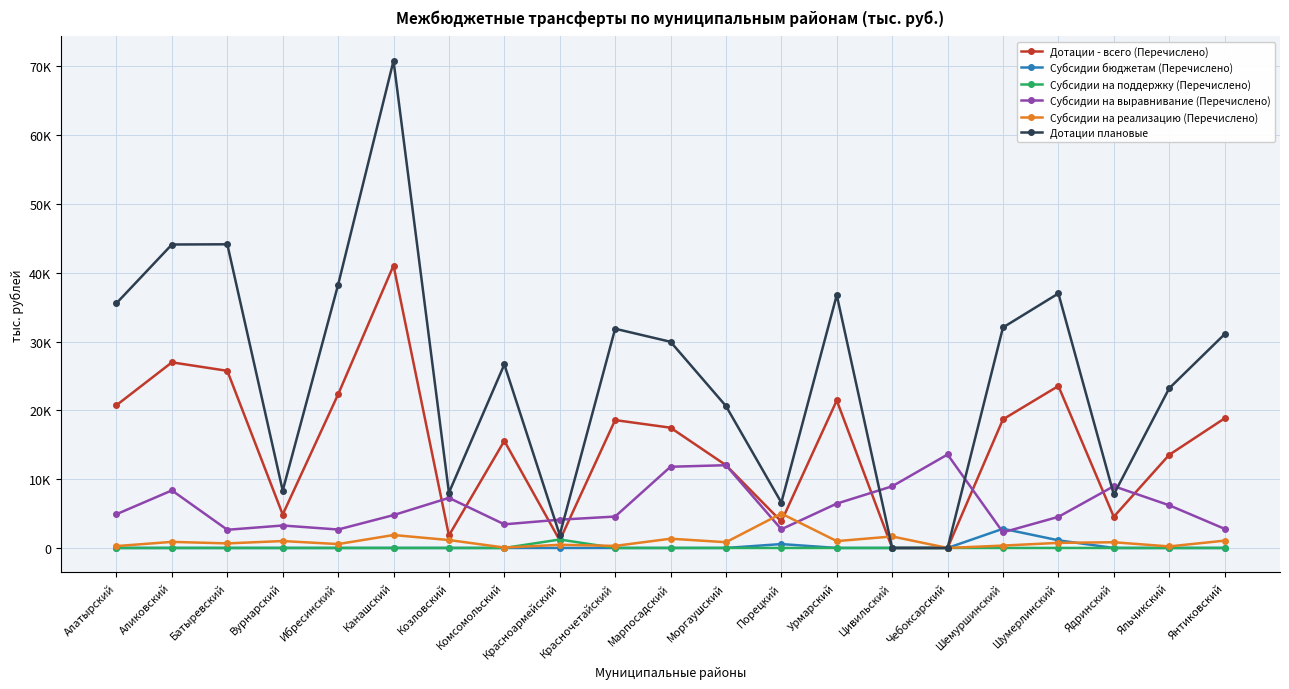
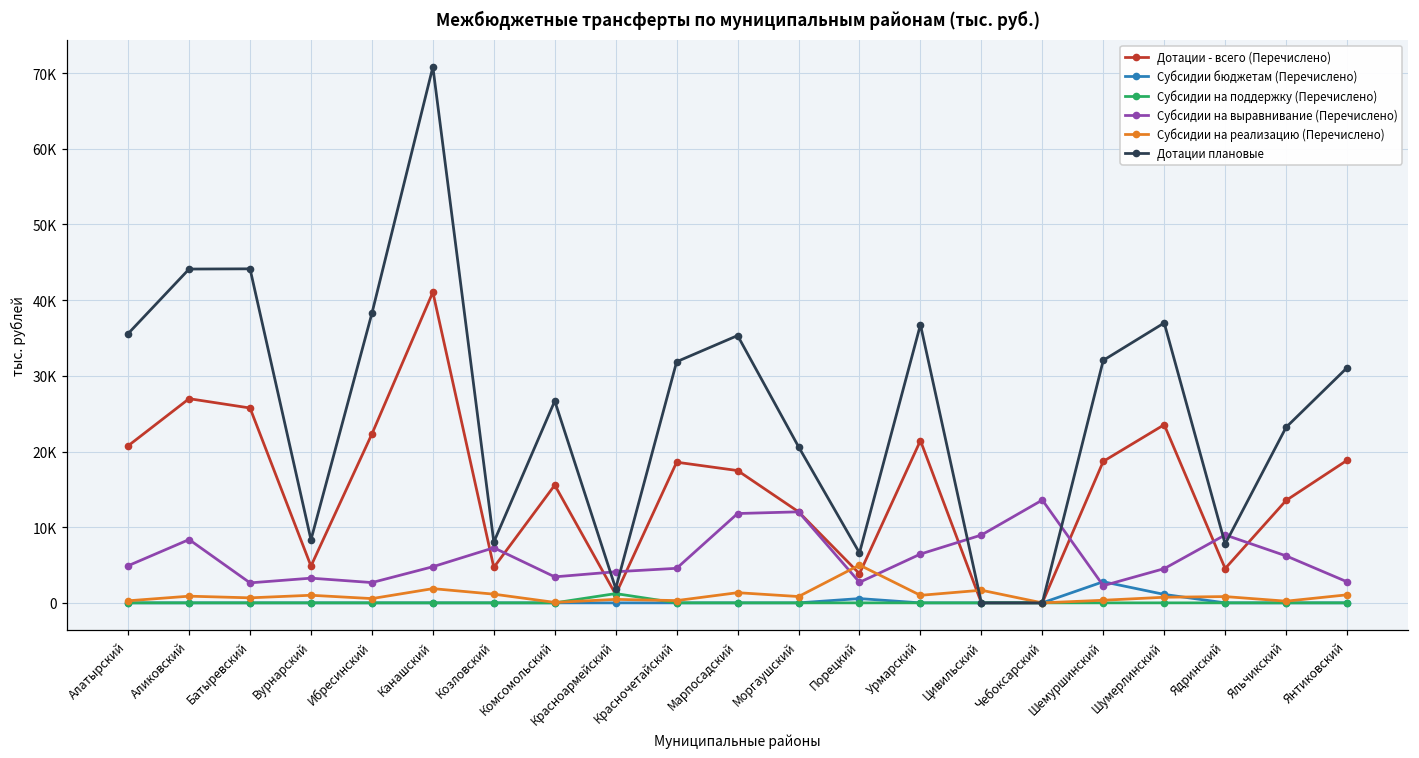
  {
    "Дотации - всего (Перечислено)": {
      "Алатырский": 21000,
      "Аликовский": 27000,
      "Батыревский": 26000,
      "Вурнарский": 5000,
      "Ибресинский": 22000,
      "Канашский": 41000,
-     "Козловский": 2000,
+     "Козловский": 5000,
      "Комсомольский": 16000,
      "Красночетайский": 19000,
      "Марпосадский": 17000,
      "Порецкий": 4000,
      "Урмарский": 21000,
      "Шемуршинский": 19000,
      "Шумерлинский": 24000,
      "Ядринский": 5000,
      "Яльчикский": 14000,
      "Янтиковский": 19000
    },
    "Субсидии бюджетам (Перечислено)": {
      "Красноармейский": 0,
      "Порецкий": 1000,
      "Шемуршинский": 3000,
      "Шумерлинский": 1000
    },
    "Субсидии на поддержку (Перечислено)": {
      "Порецкий": 0,
      "Шумерлинский": 0
    },
    "Субсидии на выравнивание (Перечислено)": {
      "Алатырский": 5000,
      "Аликовский": 8000,
      "Батыревский": 3000,
      "Вурнарский": 3000,
      "Ибресинский": 3000,
      "Канашский": 5000,
      "Козловский": 7000,
      "Комсомольский": 3000,
      "Красноармейский": 4000,
      "Красночетайский": 5000,
      "Марпосадский": 12000,
      "Порецкий": 3000,
      "Урмарский": 6000,
      "Цивильский": 9000,
      "Чебоксарский": 14000,
      "Шемуршинский": 2000,
      "Шумерлинский": 5000,
      "Ядринский": 9000,
      "Яльчикский": 6000,
      "Янтиковский": 3000
    },
    "Субсидии на реализацию (Перечислено)": {
      "Аликовский": 1000,
      "Батыревский": 1000,
      "Вурнарский": 1000,
      "Ибресинский": 1000,
      "Канашский": 2000,
      "Козловский": 1000,
      "Красноармейский": 0,
      "Марпосадский": 1000,
      "Моргаушский": 1000,
      "Порецкий": 5000,
      "Урмарский": 1000,
      "Цивильский": 2000,
      "Шумерлинский": 1000,
      "Ядринский": 1000,
      "Янтиковский": 1000
    },
    "Дотации плановые": {
      "Алатырский": 36000,
      "Аликовский": 44000,
      "Батыревский": 44000,
      "Вурнарский": 8000,
      "Ибресинский": 38000,
      "Канашский": 71000,
      "Козловский": 8000,
      "Комсомольский": 27000,
      "Красноармейский": 2000,
      "Красночетайский": 32000,
-     "Марпосадский": 30000,
+     "Марпосадский": 35000,
      "Моргаушский": 21000,
      "Порецкий": 7000,
      "Урмарский": 37000,
      "Шемуршинский": 32000,
      "Шумерлинский": 37000,
      "Ядринский": 8000,
      "Яльчикский": 23000,
      "Янтиковский": 31000
    }
  }
